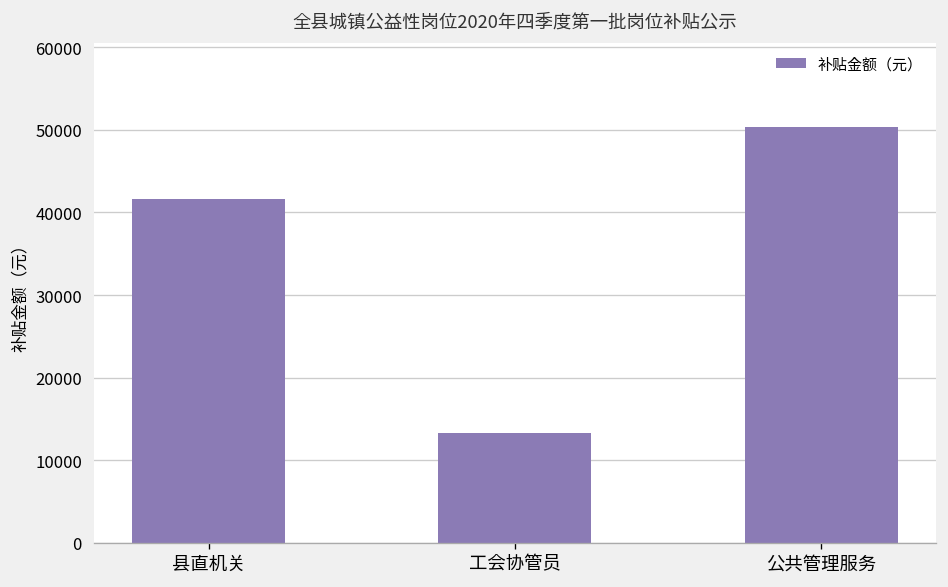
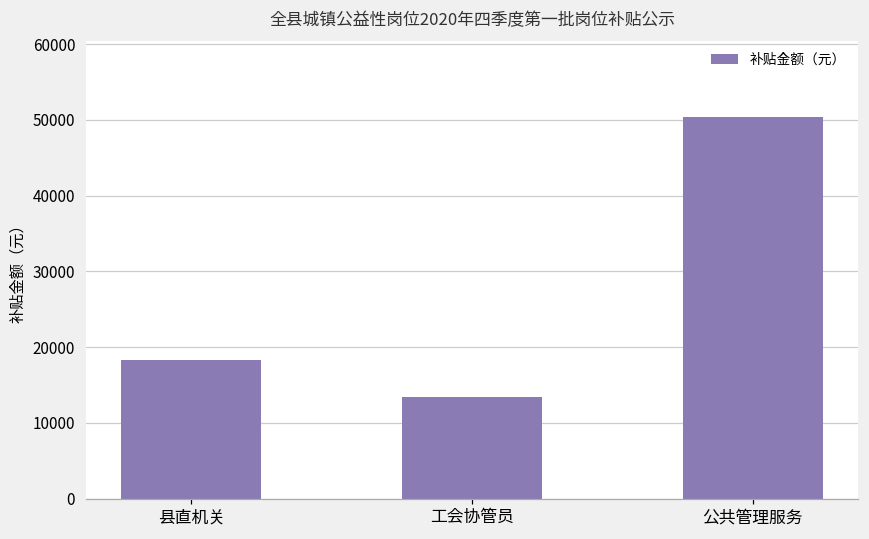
  {
-   "县直机关": 42000,
+   "县直机关": 18000,
    "工会协管员": 13000,
    "公共管理服务": 50000
  }
